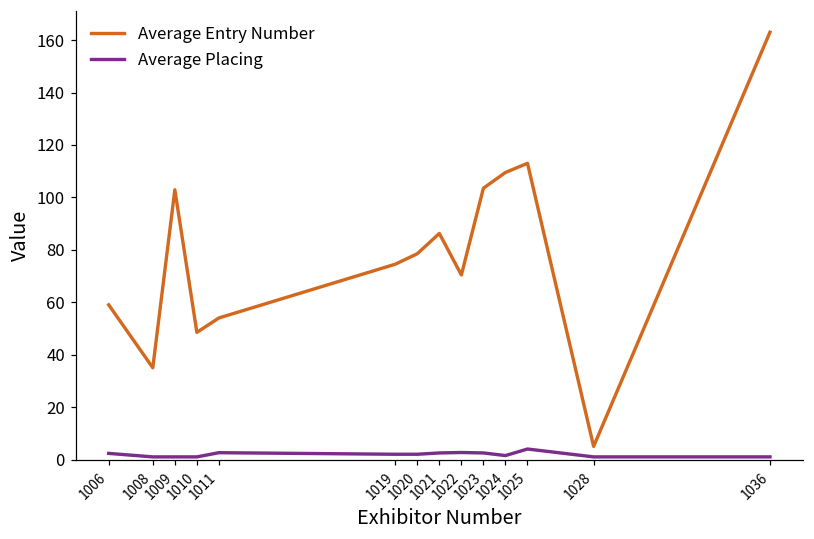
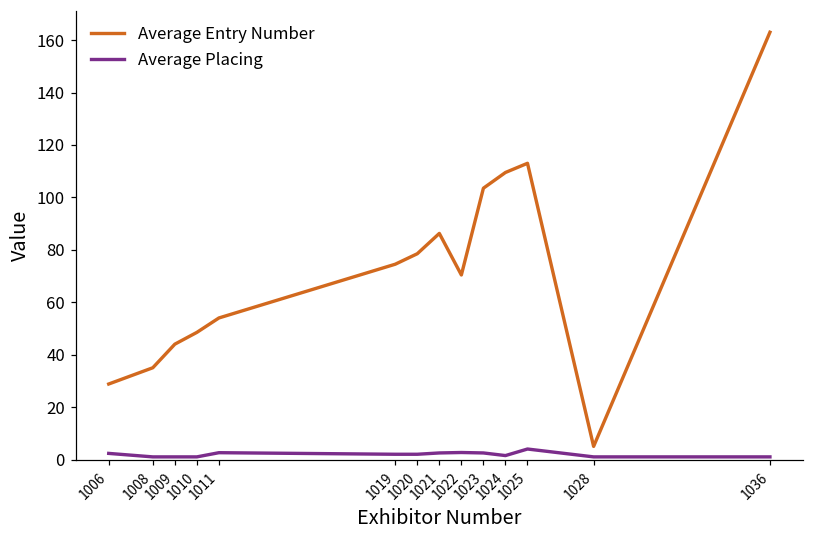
  {
    "Average Entry Number": {
-     "1006": 59,
+     "1006": 29,
      "1008": 35,
-     "1009": 103,
+     "1009": 44,
      "1010": 49,
      "1011": 54,
      "1019": 75,
      "1020": 79,
      "1021": 86,
      "1022": 70,
      "1023": 104,
      "1024": 110,
      "1025": 113,
      "1028": 5,
      "1036": 163
    },
    "Average Placing": {
      "1006": 2,
      "1008": 1,
      "1009": 1,
      "1010": 1,
      "1011": 3,
      "1019": 2,
      "1020": 2,
      "1021": 3,
      "1022": 3,
      "1023": 3,
      "1024": 2,
      "1025": 4,
      "1028": 1,
      "1036": 1
    }
  }
